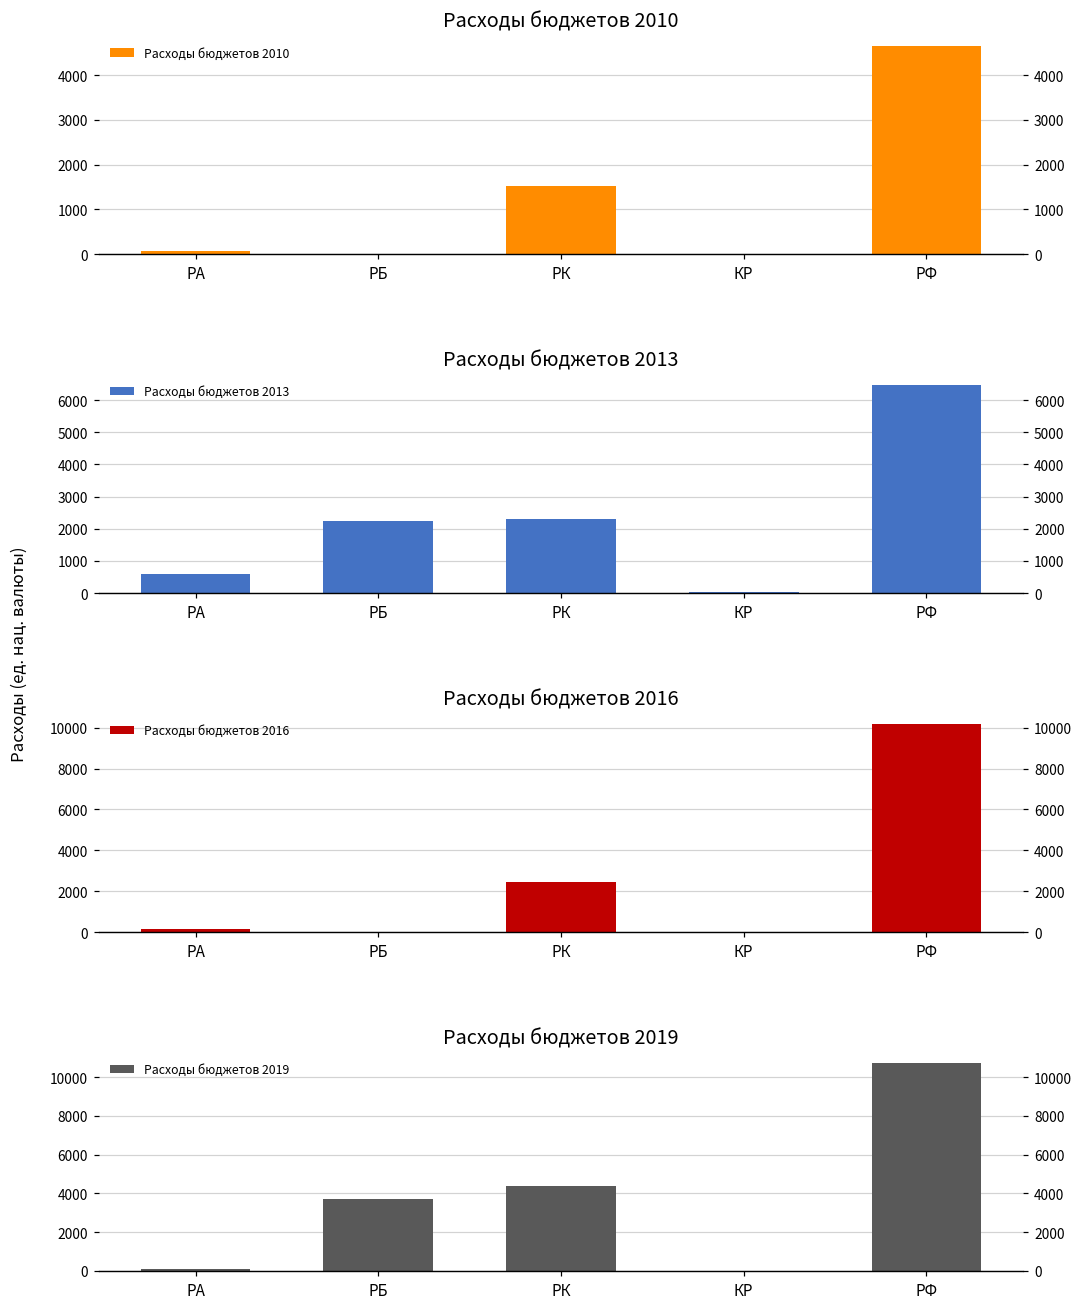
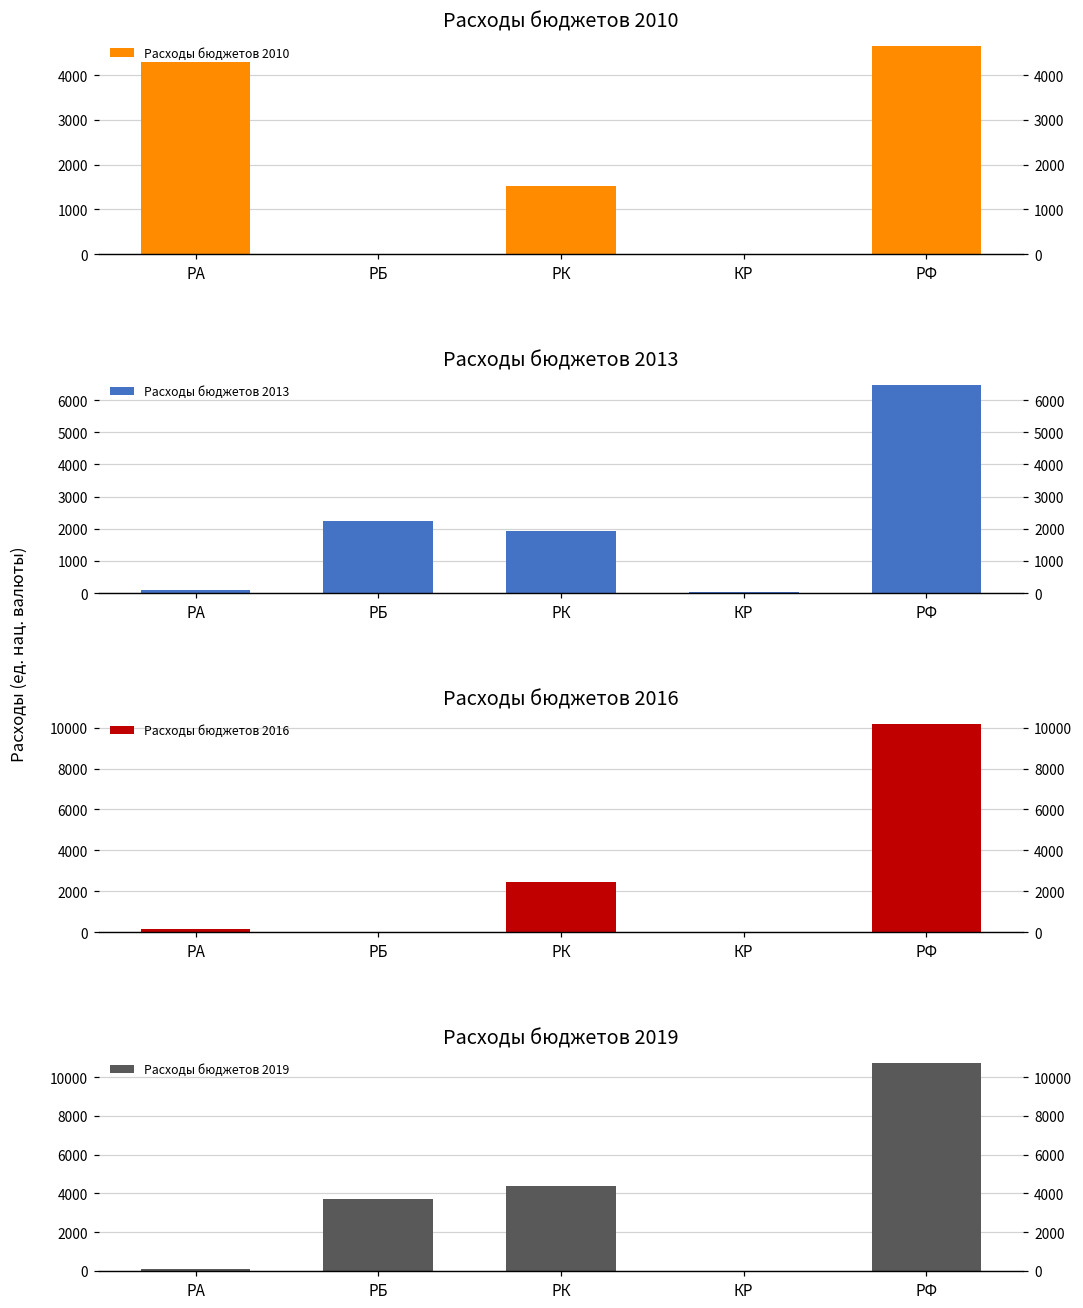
  {
    "Расходы бюджетов 2010": {
-     "РА": 100,
+     "РА": 4300,
      "РК": 1500,
      "РФ": 4700
    },
    "Расходы бюджетов 2013": {
-     "РА": 600,
+     "РА": 100,
      "РБ": 2200,
-     "РК": 2300,
+     "РК": 1900,
      "РФ": 6500
    },
    "Расходы бюджетов 2016": {
      "РК": 2500,
      "РФ": 10200
    },
    "Расходы бюджетов 2019": {
      "РБ": 3700,
      "РК": 4400,
      "РФ": 10800
    }
  }
